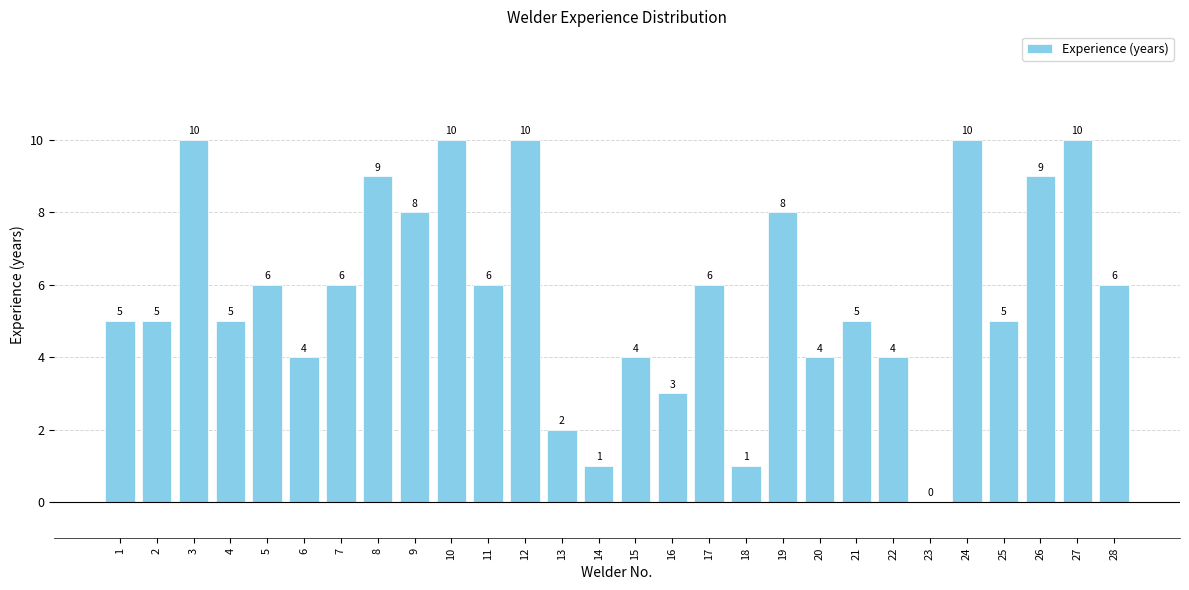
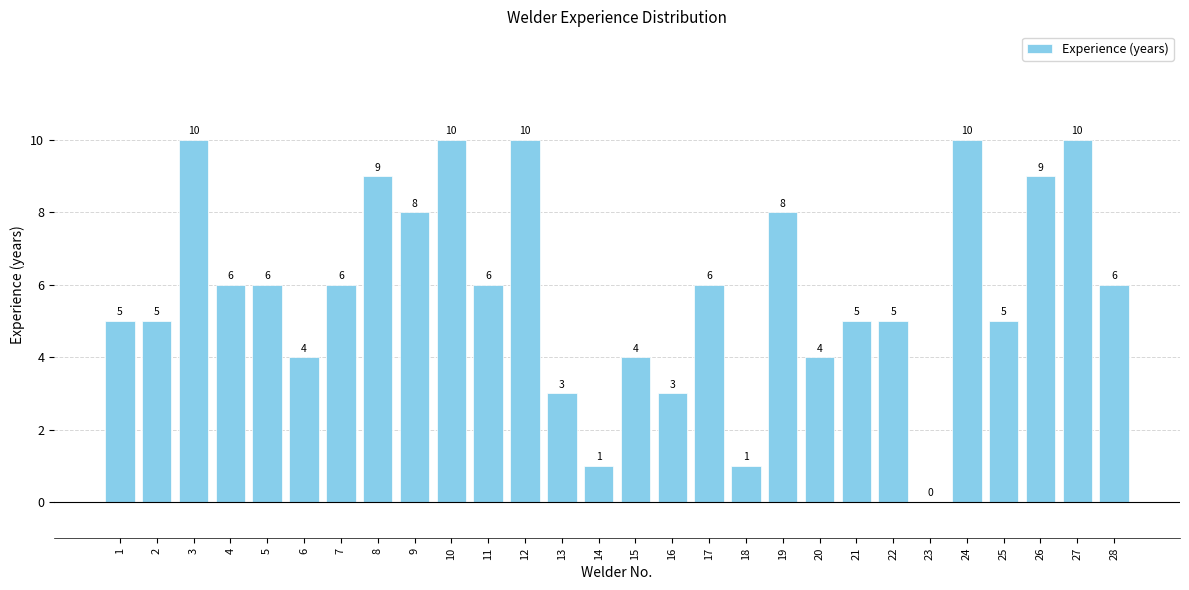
  {
    "1": 5,
    "2": 5,
    "3": 10,
-   "4": 5,
+   "4": 6,
    "5": 6,
    "6": 4,
    "7": 6,
    "8": 9,
    "9": 8,
    "10": 10,
    "11": 6,
    "12": 10,
-   "13": 2,
+   "13": 3,
    "14": 1,
    "15": 4,
    "16": 3,
    "17": 6,
    "18": 1,
    "19": 8,
    "20": 4,
    "21": 5,
-   "22": 4,
+   "22": 5,
    "23": 0,
    "24": 10,
    "25": 5,
    "26": 9,
    "27": 10,
    "28": 6
  }
